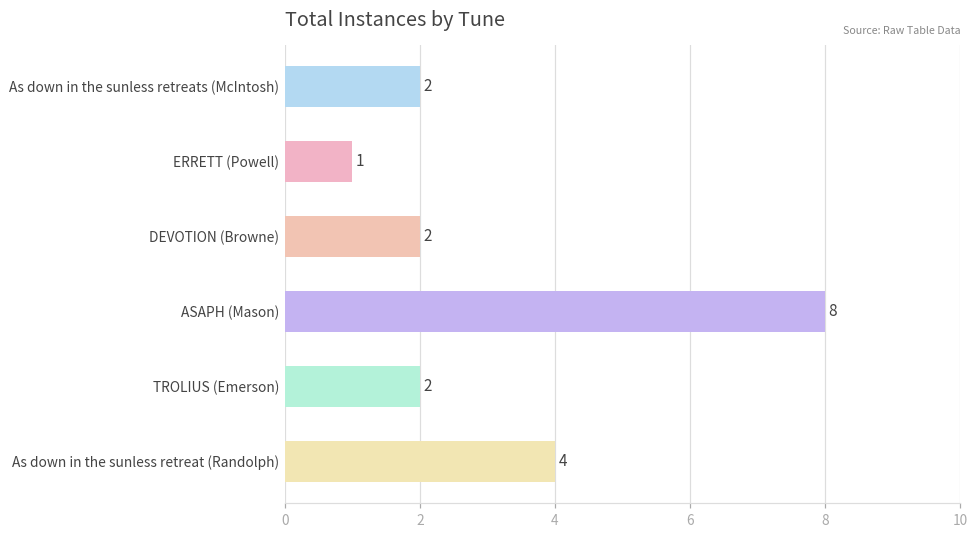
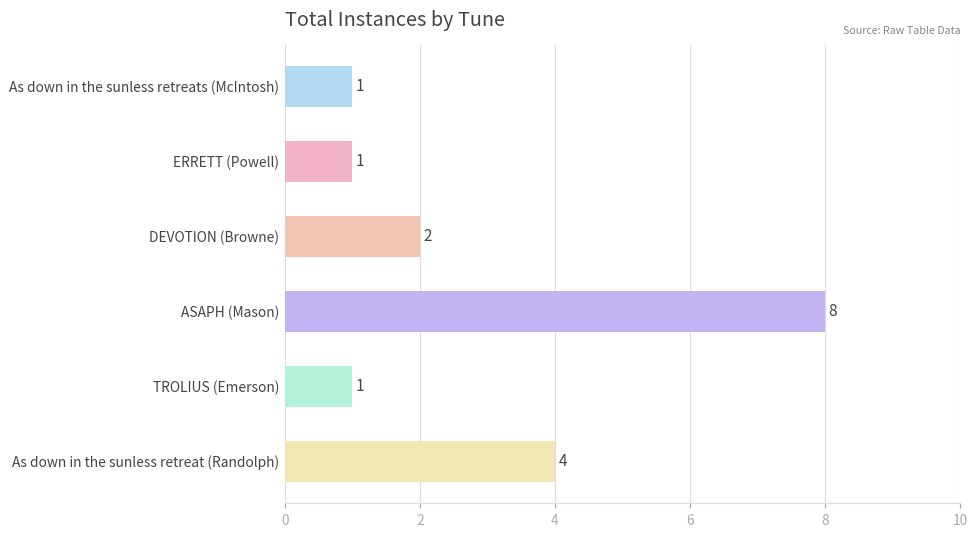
  {
-   "As down in the sunless retreats (McIntosh)": 2,
+   "As down in the sunless retreats (McIntosh)": 1,
    "ERRETT (Powell)": 1,
    "DEVOTION (Browne)": 2,
    "ASAPH (Mason)": 8,
-   "TROLIUS (Emerson)": 2,
+   "TROLIUS (Emerson)": 1,
    "As down in the sunless retreat (Randolph)": 4
  }
